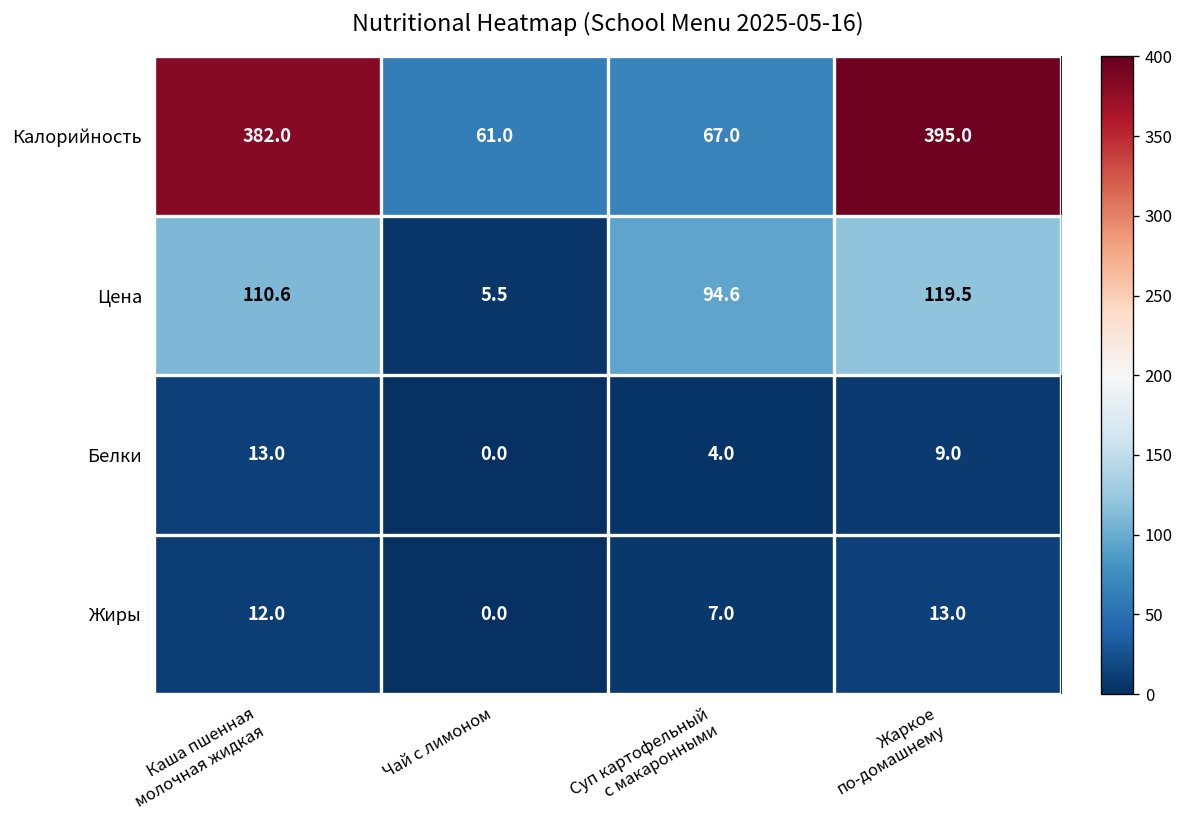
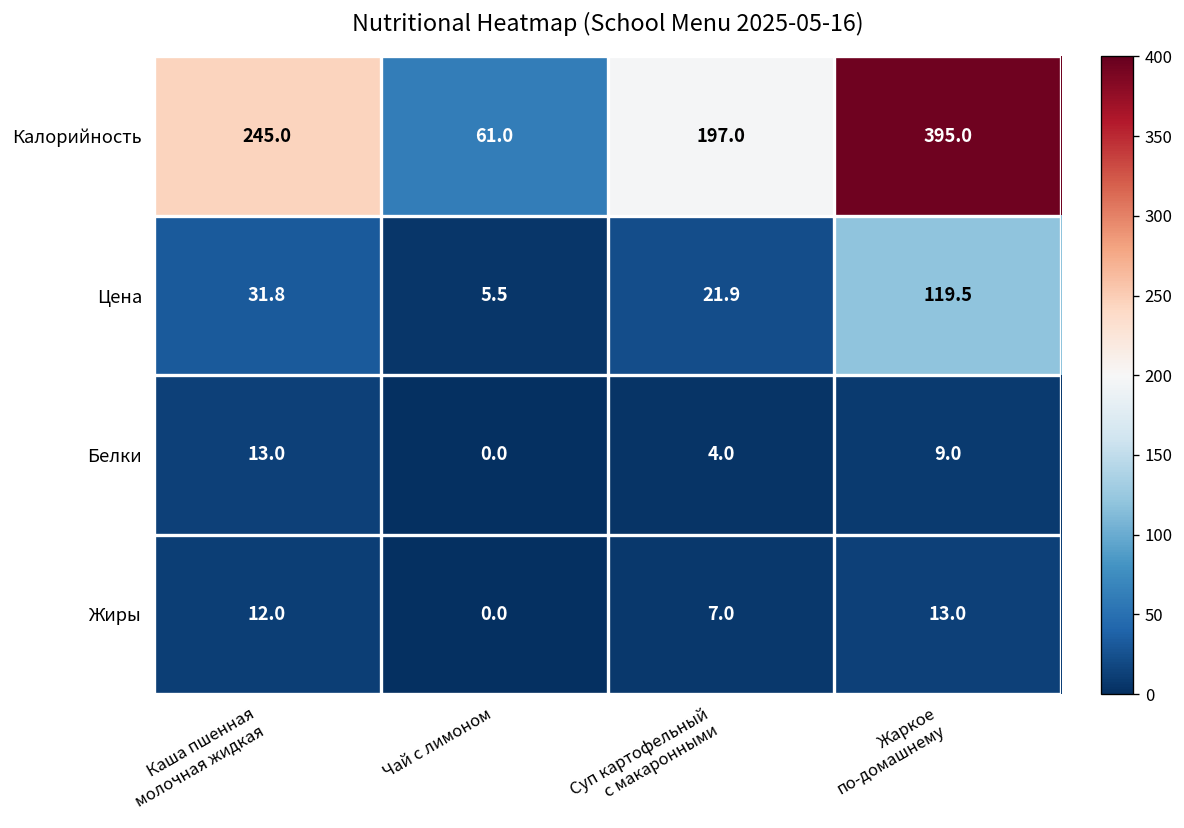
  {
    "Калорийность": {
-     "Каша пшенная молочная жидкая": 382.0,
+     "Каша пшенная молочная жидкая": 245.0,
      "Чай с лимоном": 61.0,
-     "Суп картофельный с макаронными": 67.0,
+     "Суп картофельный с макаронными": 197.0,
      "Жаркое по-домашнему": 395.0
    },
    "Цена": {
-     "Каша пшенная молочная жидкая": 110.6,
+     "Каша пшенная молочная жидкая": 31.8,
      "Чай с лимоном": 5.5,
-     "Суп картофельный с макаронными": 94.6,
+     "Суп картофельный с макаронными": 21.9,
      "Жаркое по-домашнему": 119.5
    },
    "Белки": {
      "Каша пшенная молочная жидкая": 13.0,
      "Чай с лимоном": 0.0,
      "Суп картофельный с макаронными": 4.0,
      "Жаркое по-домашнему": 9.0
    },
    "Жиры": {
      "Каша пшенная молочная жидкая": 12.0,
      "Чай с лимоном": 0.0,
      "Суп картофельный с макаронными": 7.0,
      "Жаркое по-домашнему": 13.0
    }
  }
